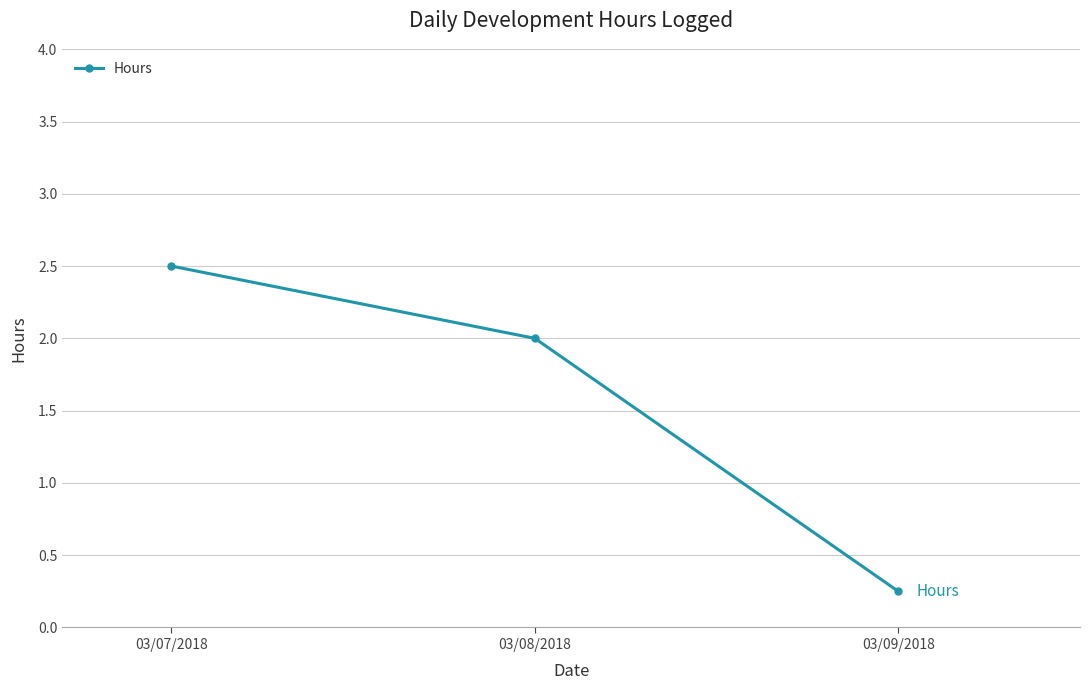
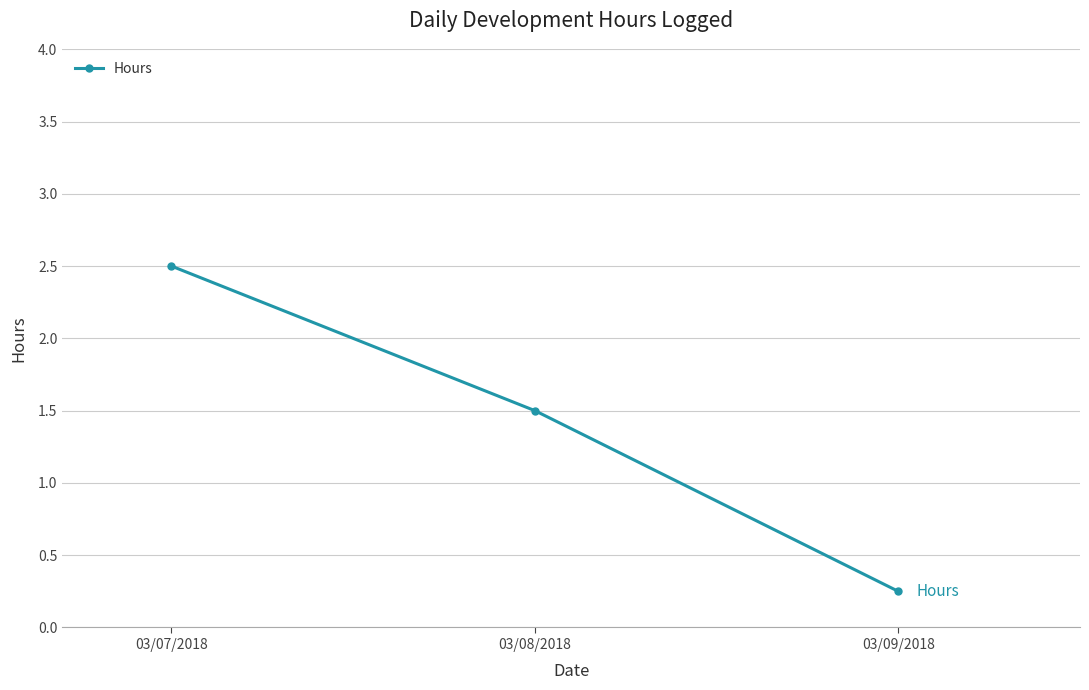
  {
    "03/07/2018": 2.5,
-   "03/08/2018": 2.0,
+   "03/08/2018": 1.5,
    "03/09/2018": 0.25
  }
